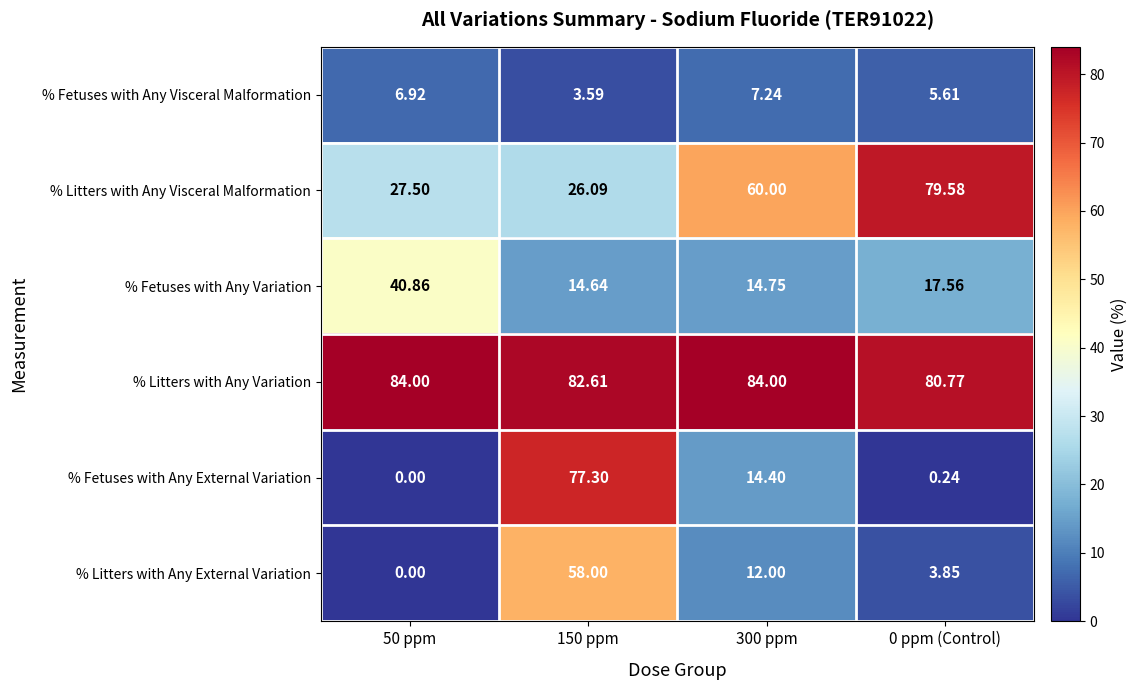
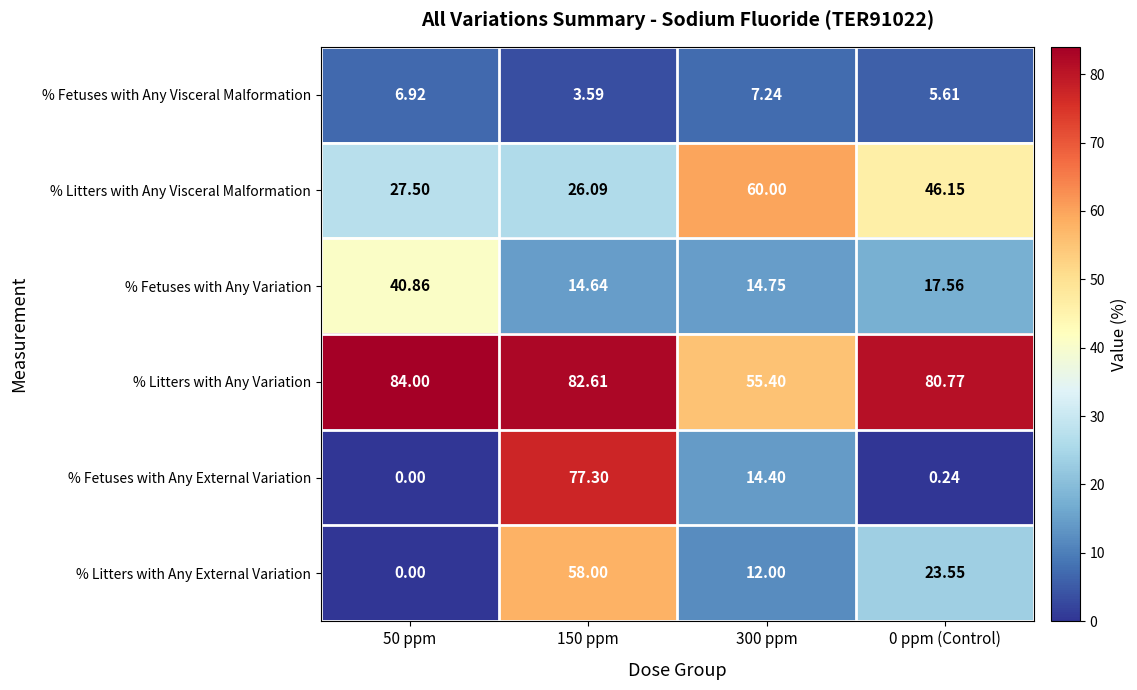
  {
    "% Fetuses with Any Visceral Malformation": {
      "50 ppm": 6.92,
      "150 ppm": 3.59,
      "300 ppm": 7.24,
      "0 ppm (Control)": 5.61
    },
    "% Litters with Any Visceral Malformation": {
      "50 ppm": 27.50,
      "150 ppm": 26.09,
      "300 ppm": 60.00,
-     "0 ppm (Control)": 79.58
+     "0 ppm (Control)": 46.15
    },
    "% Fetuses with Any Variation": {
      "50 ppm": 40.86,
      "150 ppm": 14.64,
      "300 ppm": 14.75,
      "0 ppm (Control)": 17.56
    },
    "% Litters with Any Variation": {
      "50 ppm": 84.00,
      "150 ppm": 82.61,
-     "300 ppm": 84.00,
+     "300 ppm": 55.40,
      "0 ppm (Control)": 80.77
    },
    "% Fetuses with Any External Variation": {
      "50 ppm": 0.00,
      "150 ppm": 77.30,
      "300 ppm": 14.40,
      "0 ppm (Control)": 0.24
    },
    "% Litters with Any External Variation": {
      "50 ppm": 0.00,
      "150 ppm": 58.00,
      "300 ppm": 12.00,
-     "0 ppm (Control)": 3.85
+     "0 ppm (Control)": 23.55
    }
  }
